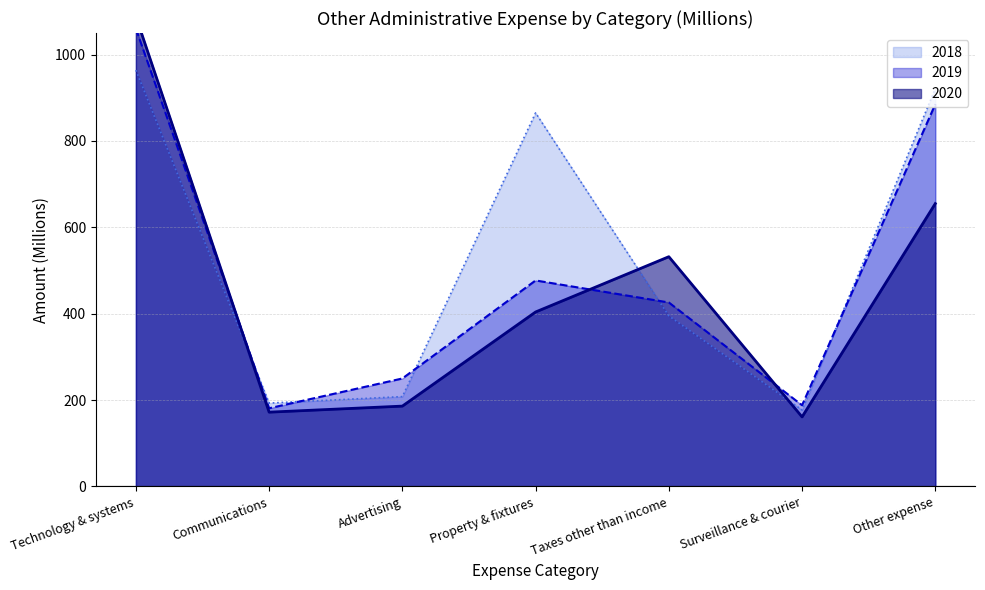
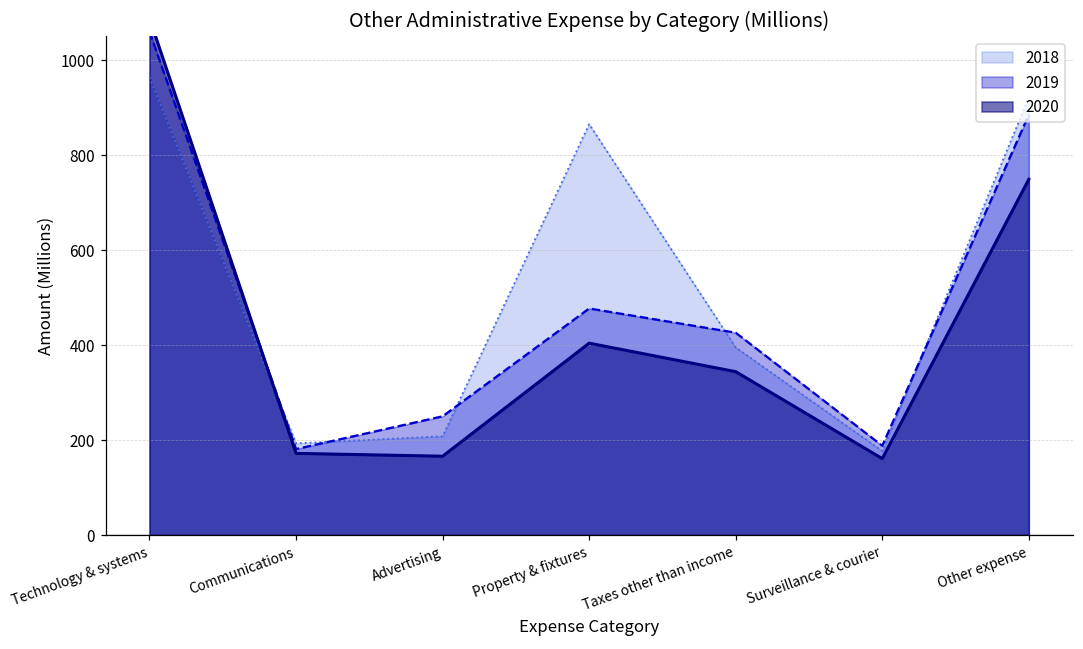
  {
    "2018": {
      "Technology & systems": 960,
      "Communications": 190,
      "Advertising": 210,
      "Property & fixtures": 870,
      "Taxes other than income": 400,
      "Surveillance & courier": 180
    },
    "2019": {
      "Communications": 180,
      "Advertising": 250,
      "Property & fixtures": 480,
      "Taxes other than income": 430,
      "Surveillance & courier": 190
    },
    "2020": {
      "Communications": 170,
-     "Advertising": 190,
+     "Advertising": 170,
      "Property & fixtures": 400,
-     "Taxes other than income": 530,
+     "Taxes other than income": 340,
      "Surveillance & courier": 160,
-     "Other expense": 660
+     "Other expense": 750
    }
  }
